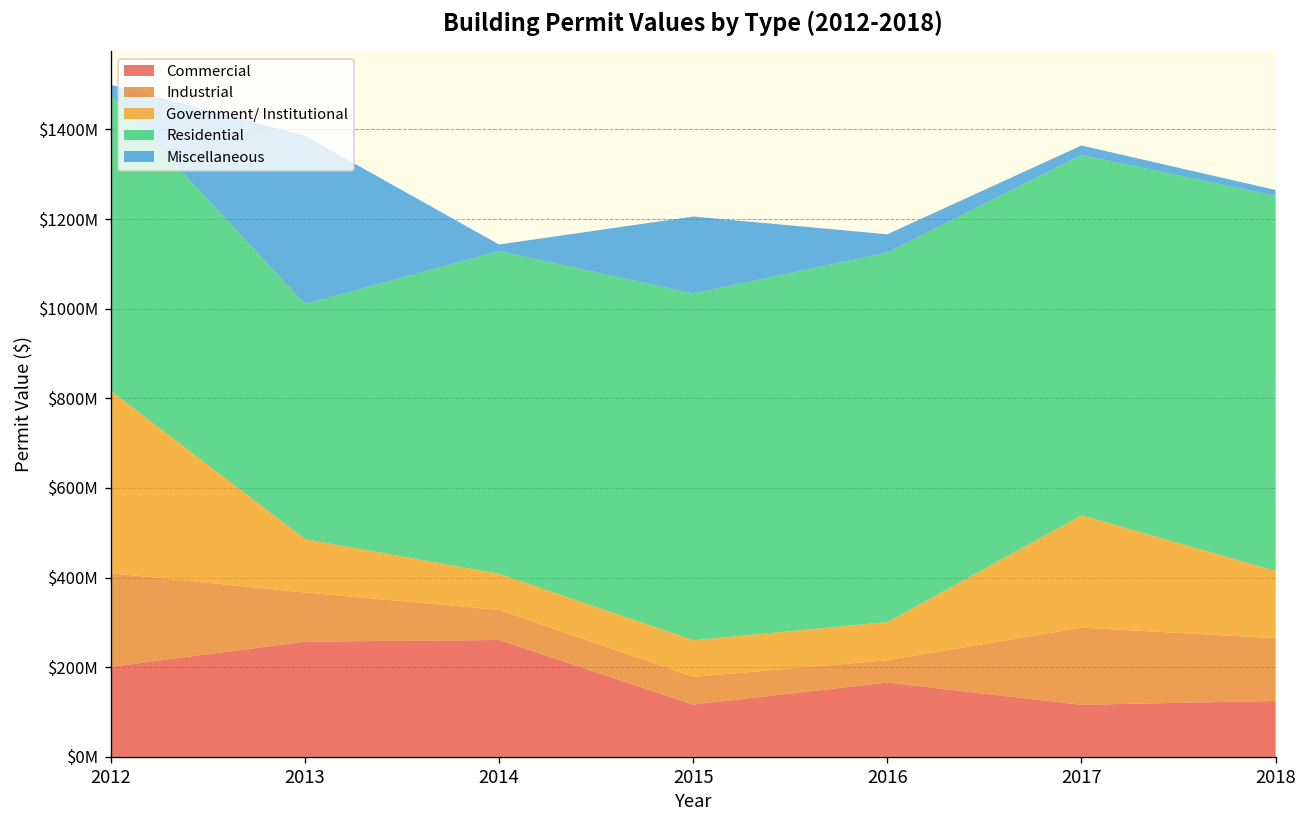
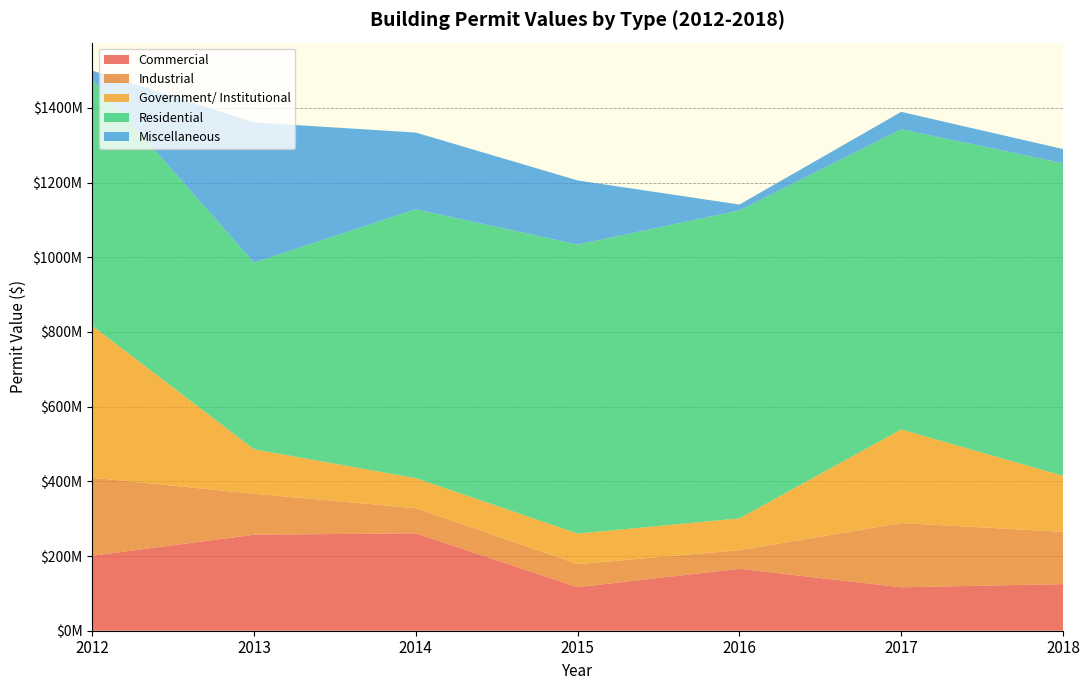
  {
    "Residential": {
      "2012": "$660000000",
-     "2013": "$520000000",
+     "2013": "$500000000",
      "2014": "$720000000",
      "2015": "$770000000",
      "2016": "$820000000",
      "2017": "$800000000",
      "2018": "$840000000"
    },
    "Miscellaneous": {
      "2012": "$20000000",
-     "2014": "$10000000",
+     "2014": "$210000000",
      "2015": "$170000000",
-     "2016": "$40000000",
-     "2017": "$20000000",
-     "2018": "$10000000"
+     "2016": "$20000000",
+     "2017": "$50000000",
+     "2018": "$40000000"
    }
  }
